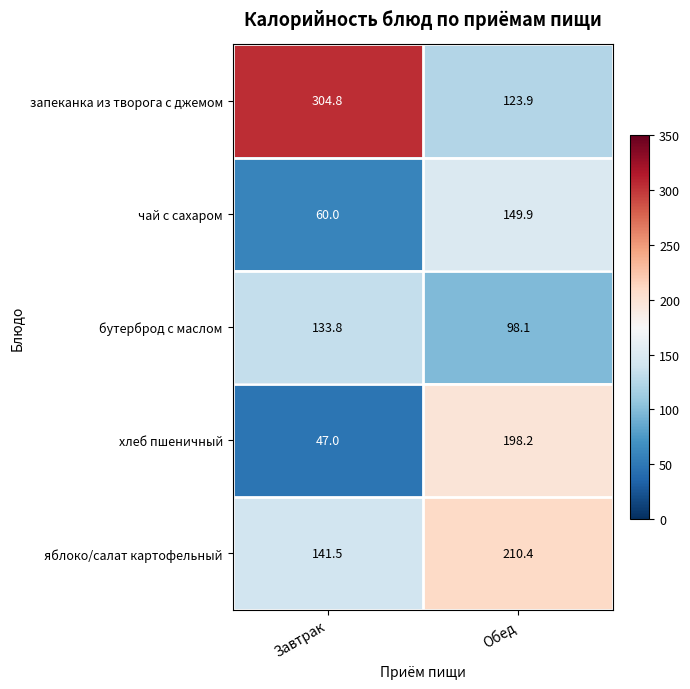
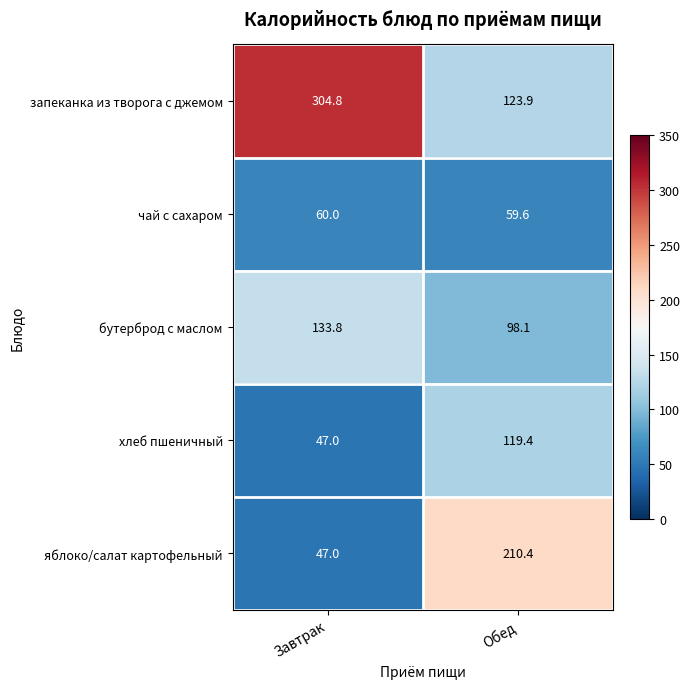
  {
    "запеканка из творога с джемом": {
      "Завтрак": 304.8,
      "Обед": 123.9
    },
    "чай с сахаром": {
      "Завтрак": 60.0,
-     "Обед": 149.9
+     "Обед": 59.6
    },
    "бутерброд с маслом": {
      "Завтрак": 133.8,
      "Обед": 98.1
    },
    "хлеб пшеничный": {
      "Завтрак": 47.0,
-     "Обед": 198.2
+     "Обед": 119.4
    },
    "яблоко/салат картофельный": {
-     "Завтрак": 141.5,
+     "Завтрак": 47.0,
      "Обед": 210.4
    }
  }
